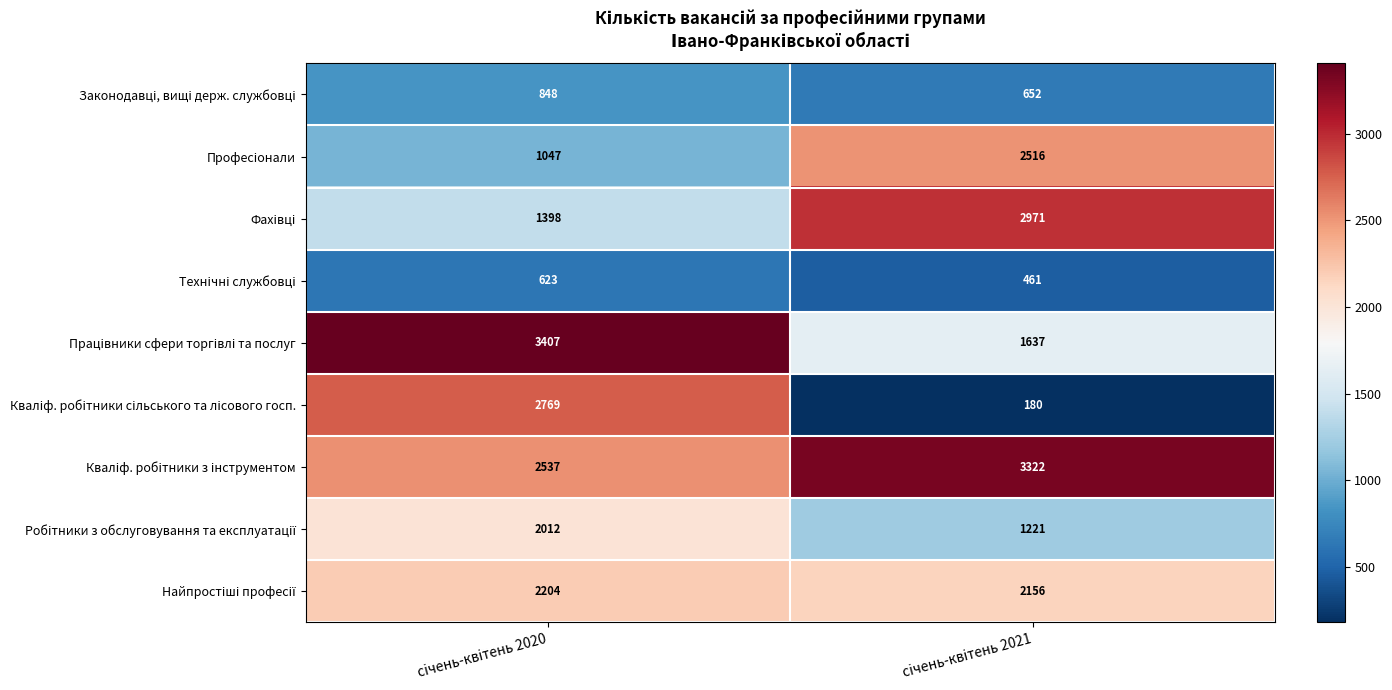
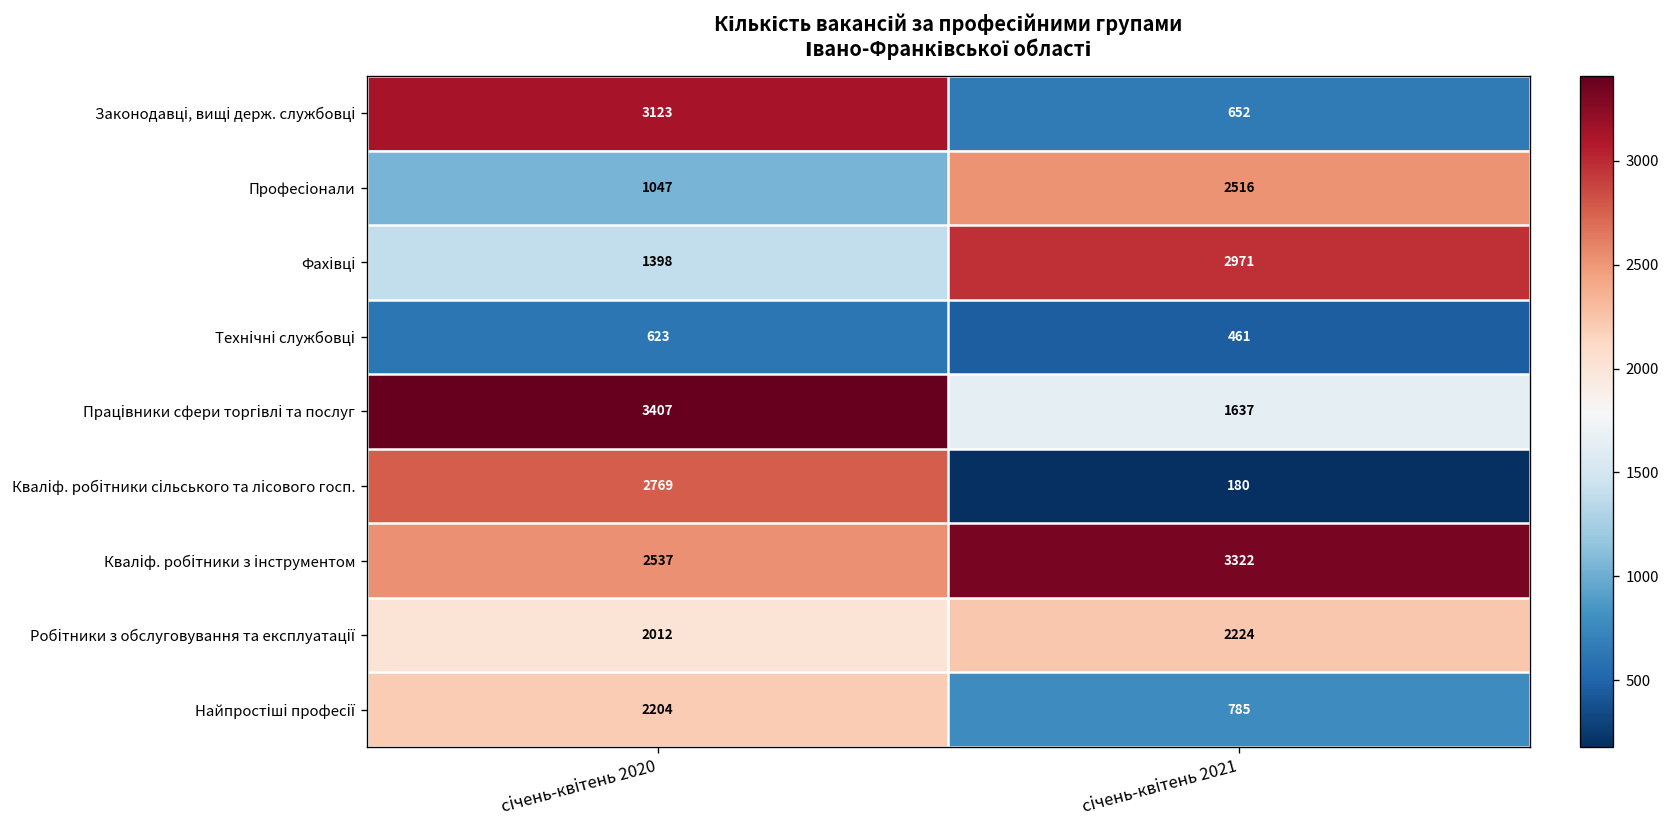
  {
    "Законодавці, вищі держ. службовці": {
-     "січень-квітень 2020": 848,
+     "січень-квітень 2020": 3123,
      "січень-квітень 2021": 652
    },
    "Професіонали": {
      "січень-квітень 2020": 1047,
      "січень-квітень 2021": 2516
    },
    "Фахівці": {
      "січень-квітень 2020": 1398,
      "січень-квітень 2021": 2971
    },
    "Технічні службовці": {
      "січень-квітень 2020": 623,
      "січень-квітень 2021": 461
    },
    "Працівники сфери торгівлі та послуг": {
      "січень-квітень 2020": 3407,
      "січень-квітень 2021": 1637
    },
    "Кваліф. робітники сільського та лісового госп.": {
      "січень-квітень 2020": 2769,
      "січень-квітень 2021": 180
    },
    "Кваліф. робітники з інструментом": {
      "січень-квітень 2020": 2537,
      "січень-квітень 2021": 3322
    },
    "Робітники з обслуговування та експлуатації": {
      "січень-квітень 2020": 2012,
-     "січень-квітень 2021": 1221
+     "січень-квітень 2021": 2224
    },
    "Найпростіші професії": {
      "січень-квітень 2020": 2204,
-     "січень-квітень 2021": 2156
+     "січень-квітень 2021": 785
    }
  }
